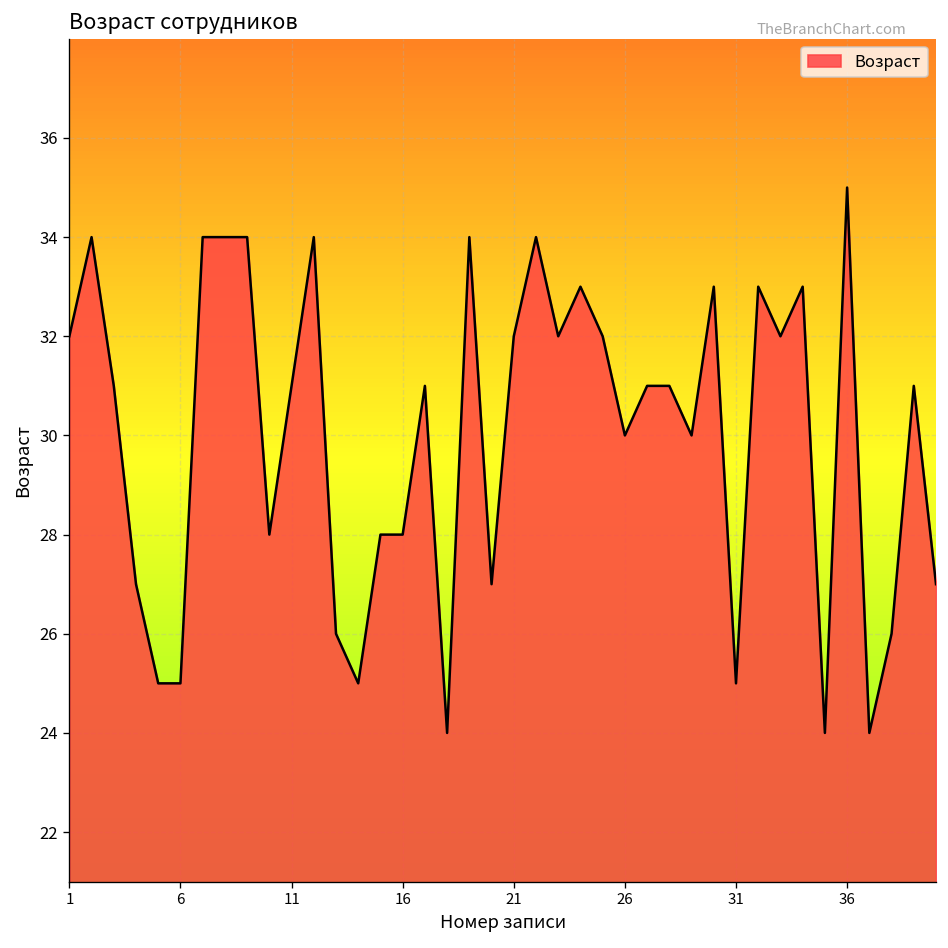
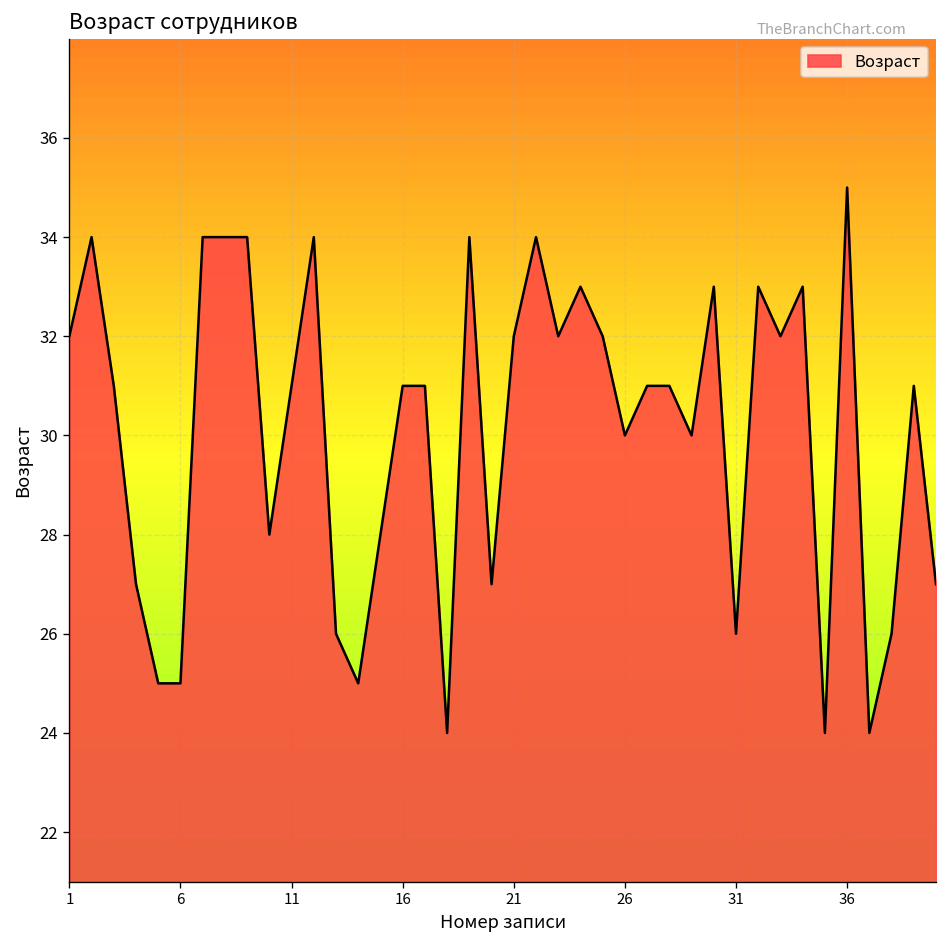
  {
    "1": 32,
    "6": 25,
    "11": 31,
-   "16": 28,
+   "16": 31,
    "21": 32,
    "26": 30,
-   "31": 25,
+   "31": 26,
    "36": 35
  }
